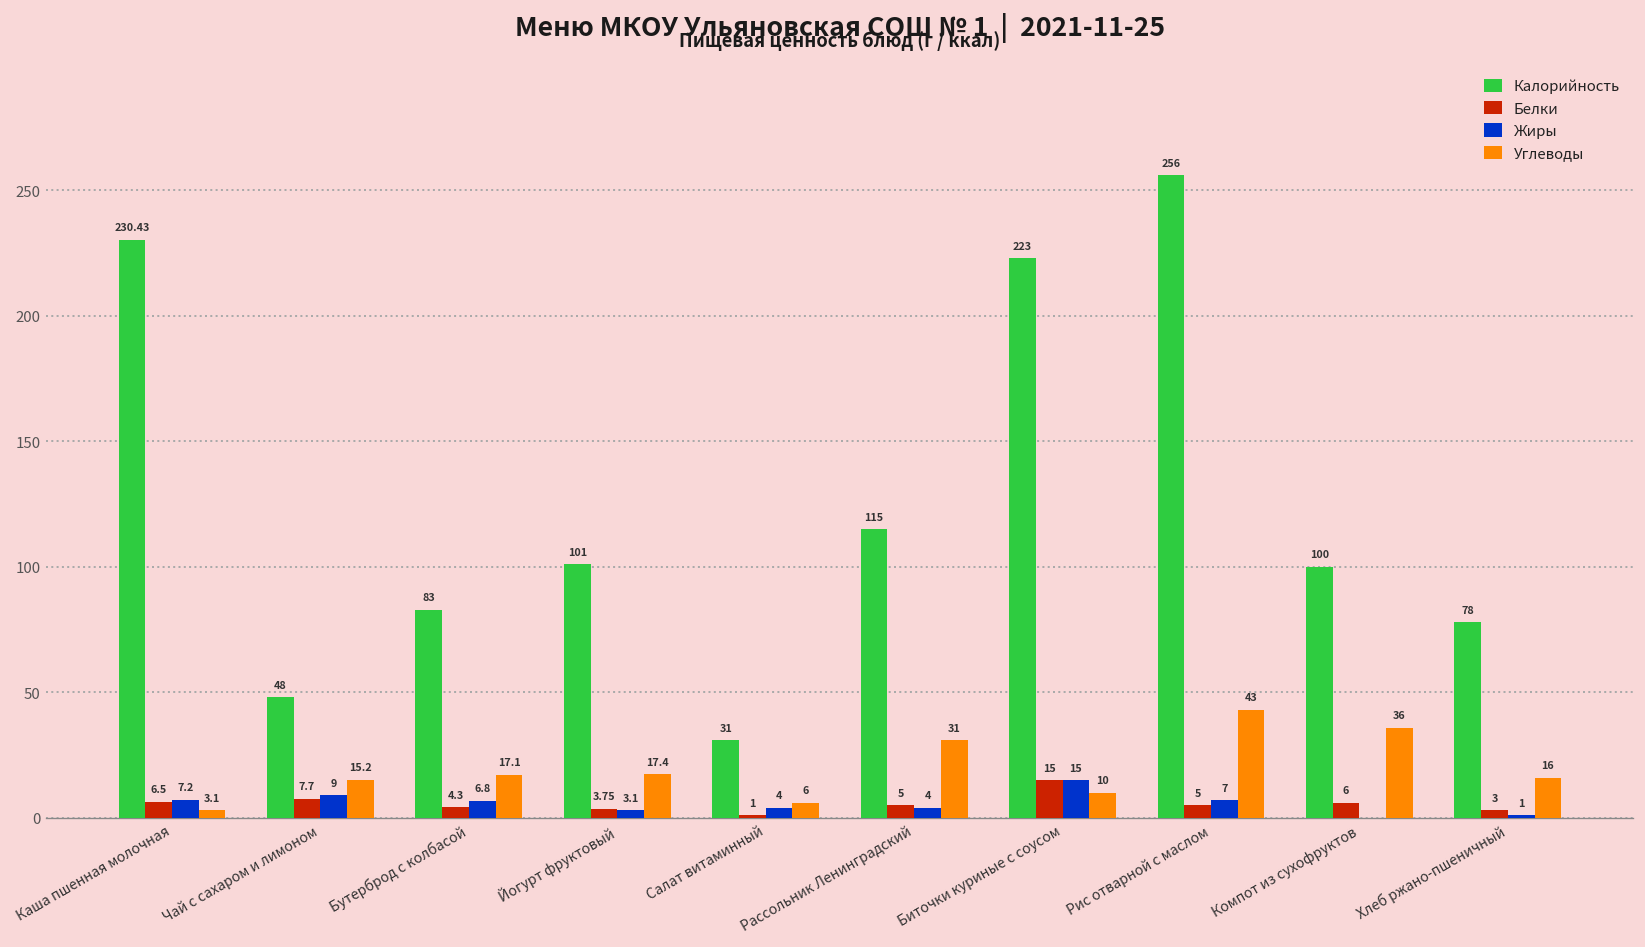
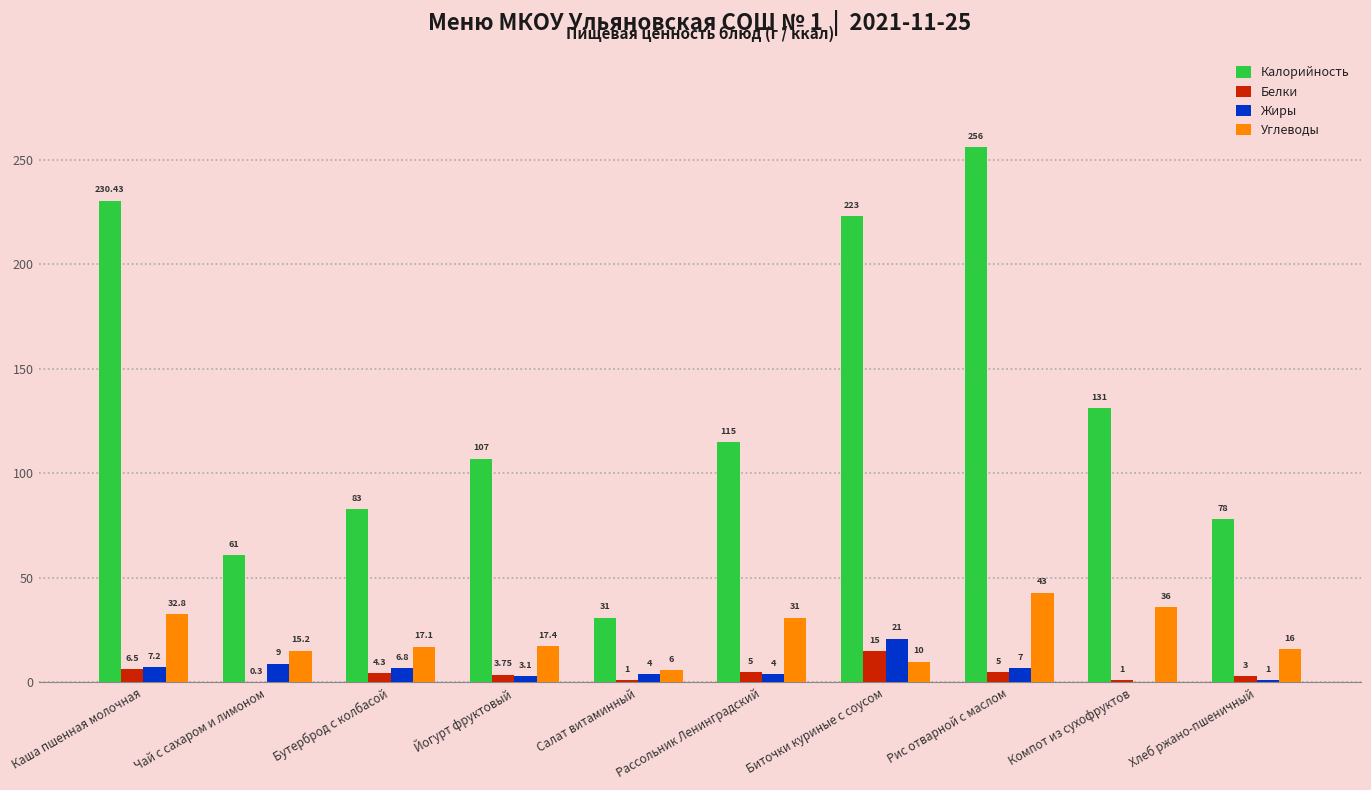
  {
    "Калорийность": {
      "Каша пшенная молочная": 230.43,
-     "Чай с сахаром и лимоном": 48,
+     "Чай с сахаром и лимоном": 61,
      "Бутерброд с колбасой": 83,
-     "Йогурт фруктовый": 101,
+     "Йогурт фруктовый": 107,
      "Салат витаминный": 31,
      "Рассольник Ленинградский": 115,
      "Биточки куриные с соусом": 223,
      "Рис отварной с маслом": 256,
-     "Компот из сухофруктов": 100,
+     "Компот из сухофруктов": 131,
      "Хлеб ржано-пшеничный": 78
    },
    "Белки": {
      "Каша пшенная молочная": 6.5,
-     "Чай с сахаром и лимоном": 7.7,
+     "Чай с сахаром и лимоном": 0.3,
      "Бутерброд с колбасой": 4.3,
      "Йогурт фруктовый": 3.75,
      "Салат витаминный": 1,
      "Рассольник Ленинградский": 5,
      "Биточки куриные с соусом": 15,
      "Рис отварной с маслом": 5,
-     "Компот из сухофруктов": 6,
+     "Компот из сухофруктов": 1,
      "Хлеб ржано-пшеничный": 3
    },
    "Жиры": {
      "Каша пшенная молочная": 7.2,
      "Чай с сахаром и лимоном": 9,
      "Бутерброд с колбасой": 6.8,
      "Йогурт фруктовый": 3.1,
      "Салат витаминный": 4,
      "Рассольник Ленинградский": 4,
-     "Биточки куриные с соусом": 15,
+     "Биточки куриные с соусом": 21,
      "Рис отварной с маслом": 7,
      "Хлеб ржано-пшеничный": 1
    },
    "Углеводы": {
-     "Каша пшенная молочная": 3.1,
+     "Каша пшенная молочная": 32.8,
      "Чай с сахаром и лимоном": 15.2,
      "Бутерброд с колбасой": 17.1,
      "Йогурт фруктовый": 17.4,
      "Салат витаминный": 6,
      "Рассольник Ленинградский": 31,
      "Биточки куриные с соусом": 10,
      "Рис отварной с маслом": 43,
      "Компот из сухофруктов": 36,
      "Хлеб ржано-пшеничный": 16
    }
  }
